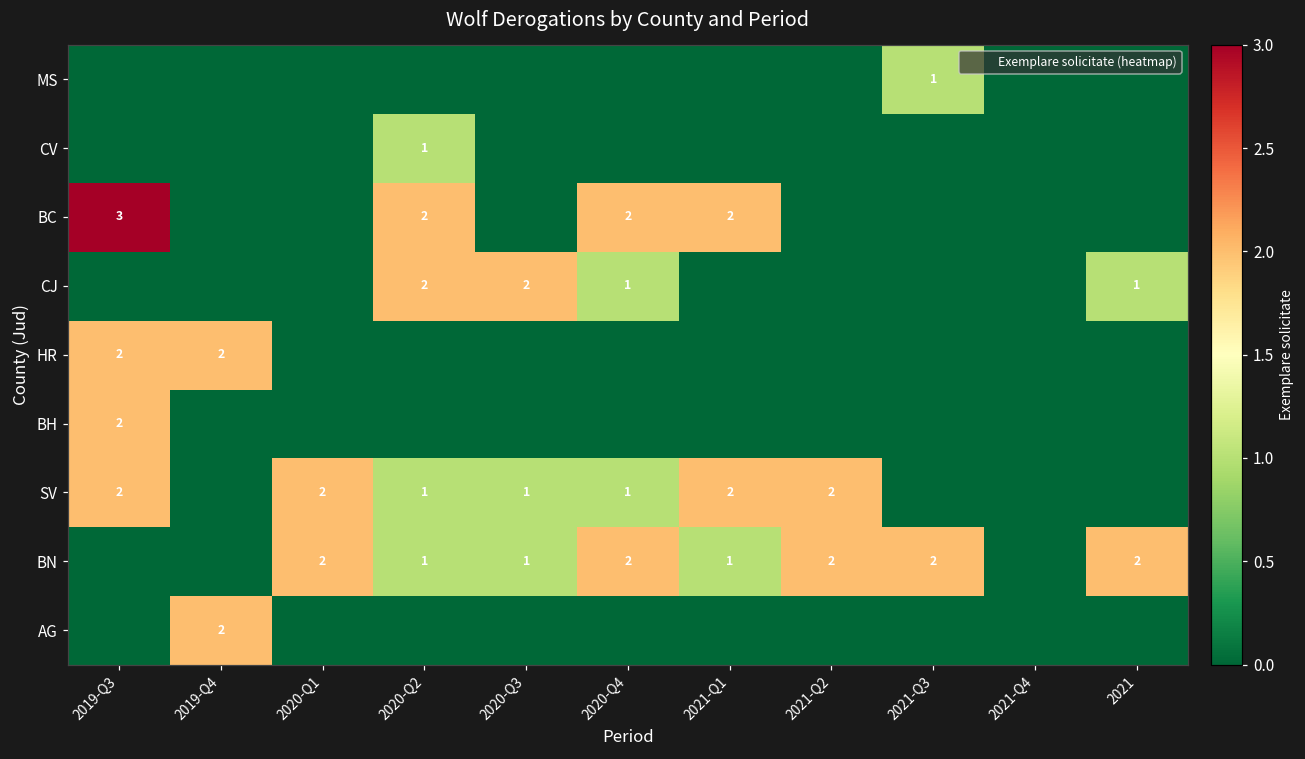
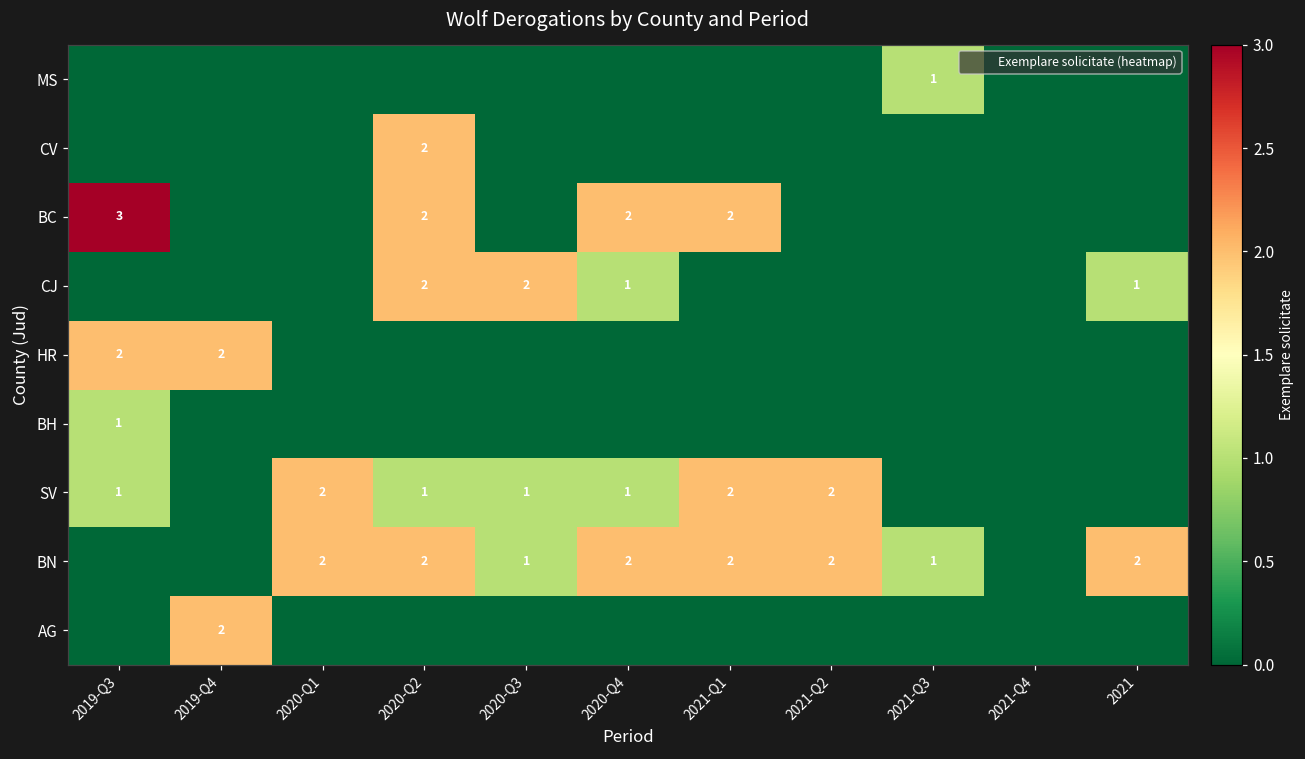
  {
    "MS": {
      "2021-Q3": 1
    },
    "CV": {
-     "2020-Q2": 1
+     "2020-Q2": 2
    },
    "BC": {
      "2019-Q3": 3,
      "2020-Q2": 2,
      "2020-Q4": 2,
      "2021-Q1": 2
    },
    "CJ": {
      "2020-Q2": 2,
      "2020-Q3": 2,
      "2020-Q4": 1,
      "2021": 1
    },
    "HR": {
      "2019-Q3": 2,
      "2019-Q4": 2
    },
    "BH": {
-     "2019-Q3": 2
+     "2019-Q3": 1
    },
    "SV": {
-     "2019-Q3": 2,
+     "2019-Q3": 1,
      "2020-Q1": 2,
      "2020-Q2": 1,
      "2020-Q3": 1,
      "2020-Q4": 1,
      "2021-Q1": 2,
      "2021-Q2": 2
    },
    "BN": {
      "2020-Q1": 2,
-     "2020-Q2": 1,
+     "2020-Q2": 2,
      "2020-Q3": 1,
      "2020-Q4": 2,
-     "2021-Q1": 1,
+     "2021-Q1": 2,
      "2021-Q2": 2,
-     "2021-Q3": 2,
+     "2021-Q3": 1,
      "2021": 2
    },
    "AG": {
      "2019-Q4": 2
    }
  }
